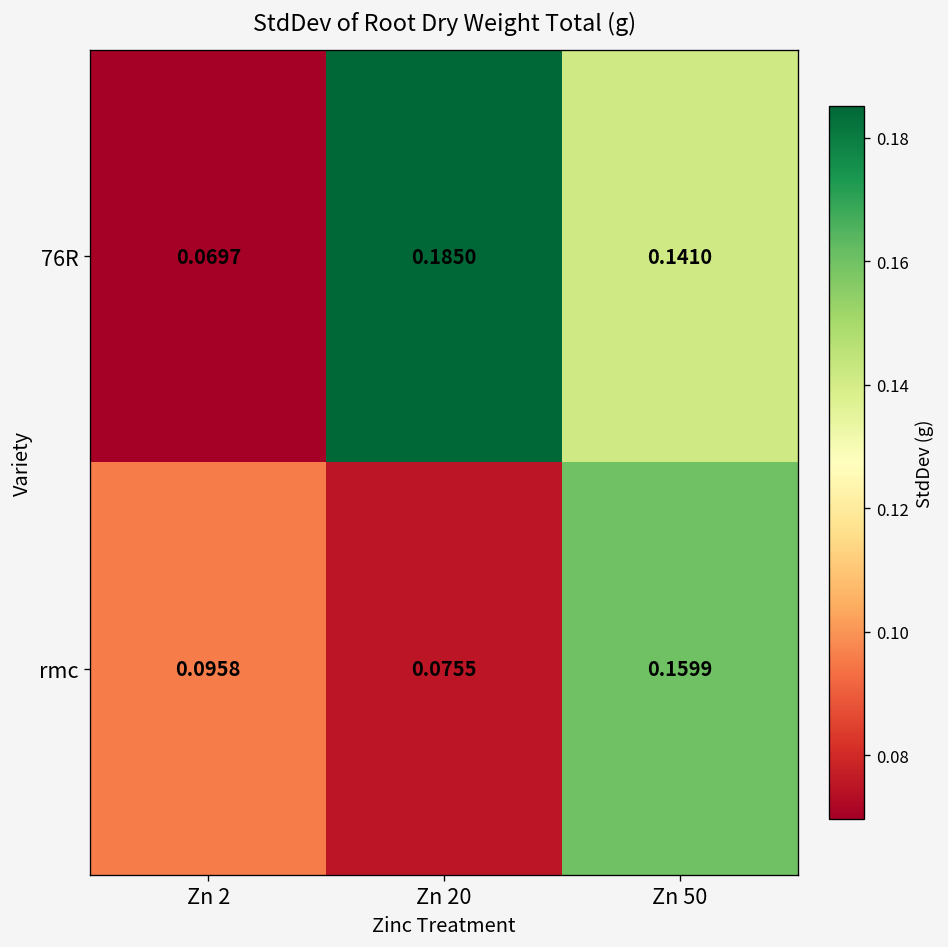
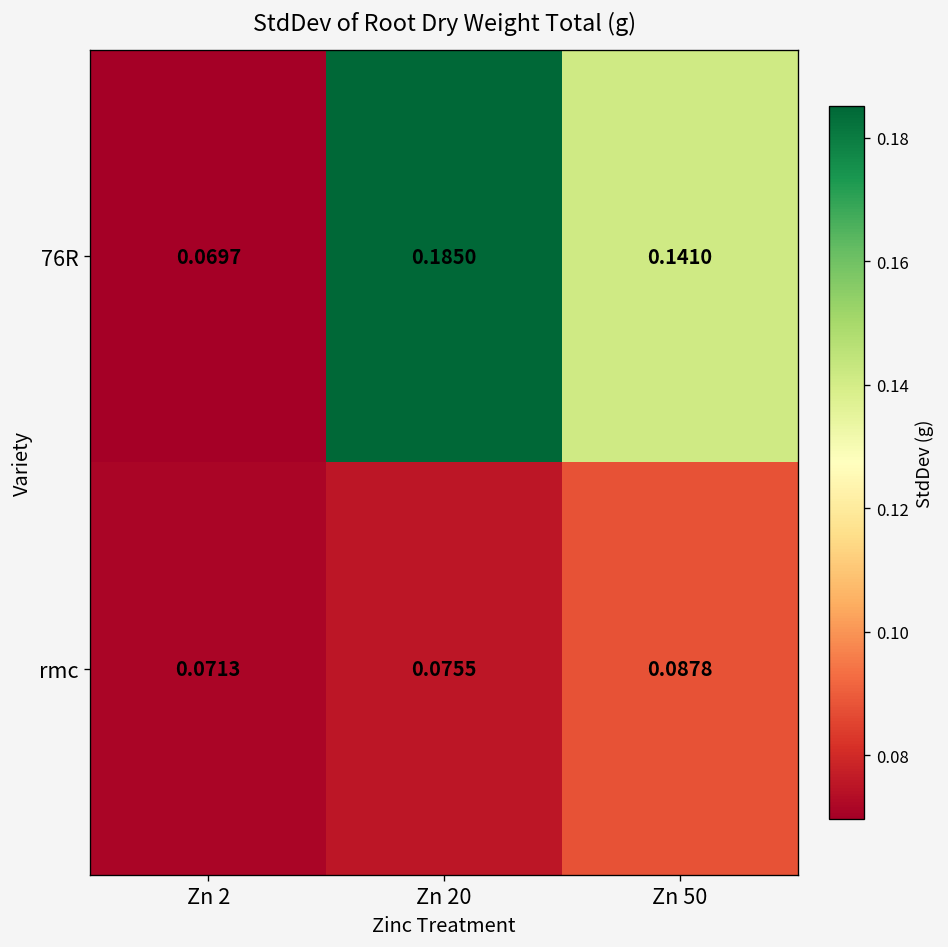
  {
    "76R": {
      "Zn 2": 0.0697,
      "Zn 20": 0.1850,
      "Zn 50": 0.1410
    },
    "rmc": {
-     "Zn 2": 0.0958,
+     "Zn 2": 0.0713,
      "Zn 20": 0.0755,
-     "Zn 50": 0.1599
+     "Zn 50": 0.0878
    }
  }
